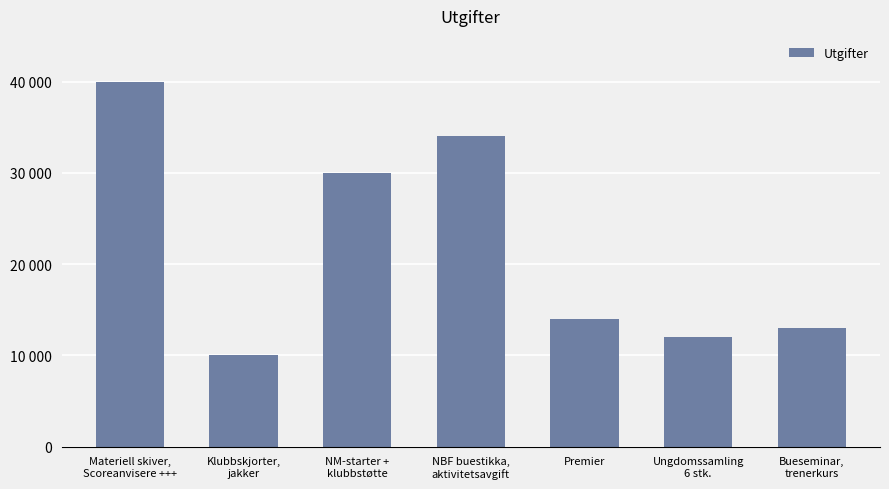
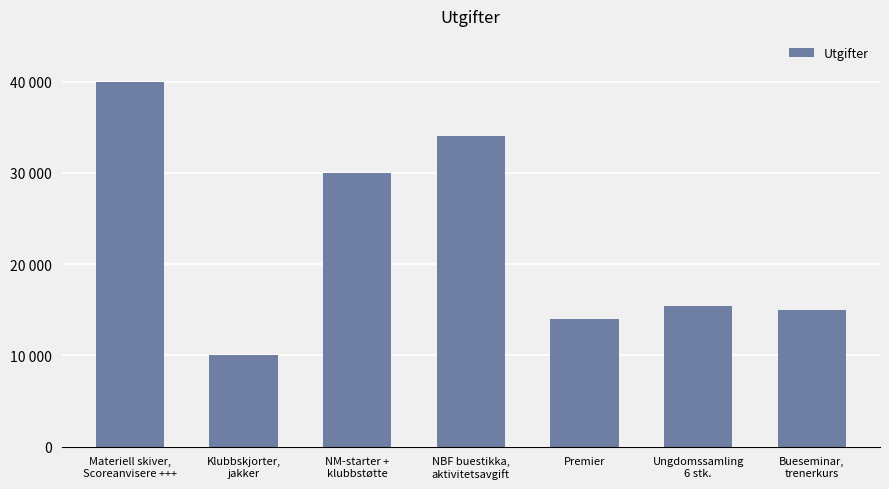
  {
    "Materiell skiver, Scoreanvisere +++": 40000,
    "Klubbskjorter, jakker": 10000,
    "NM-starter + klubbstøtte": 30000,
    "NBF buestikka, aktivitetsavgift": 34000,
    "Premier": 14000,
-   "Ungdomssamling 6 stk.": 12000,
-   "Bueseminar, trenerkurs": 13000
+   "Ungdomssamling 6 stk.": 15000,
+   "Bueseminar, trenerkurs": 15000
  }
